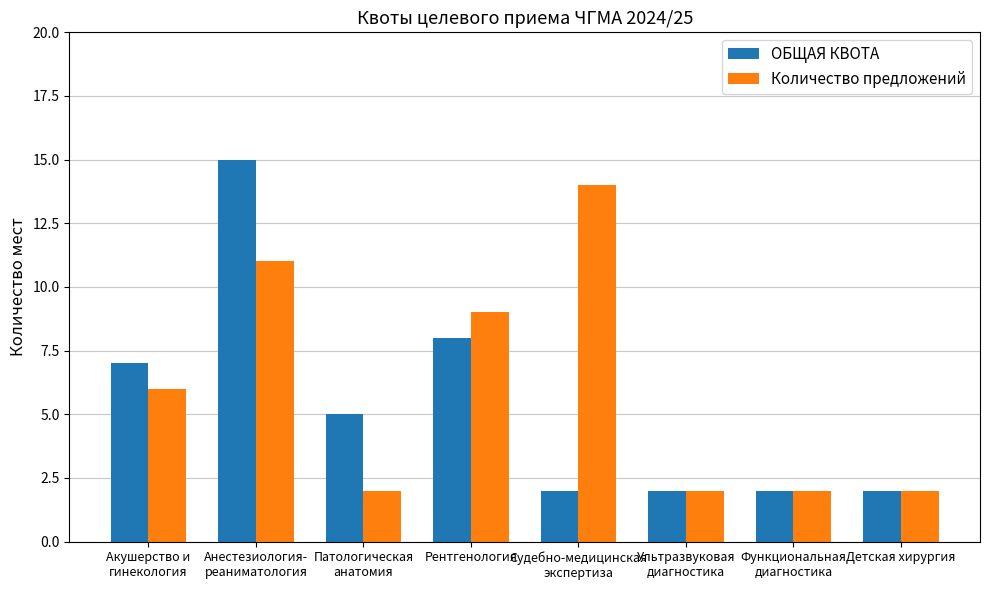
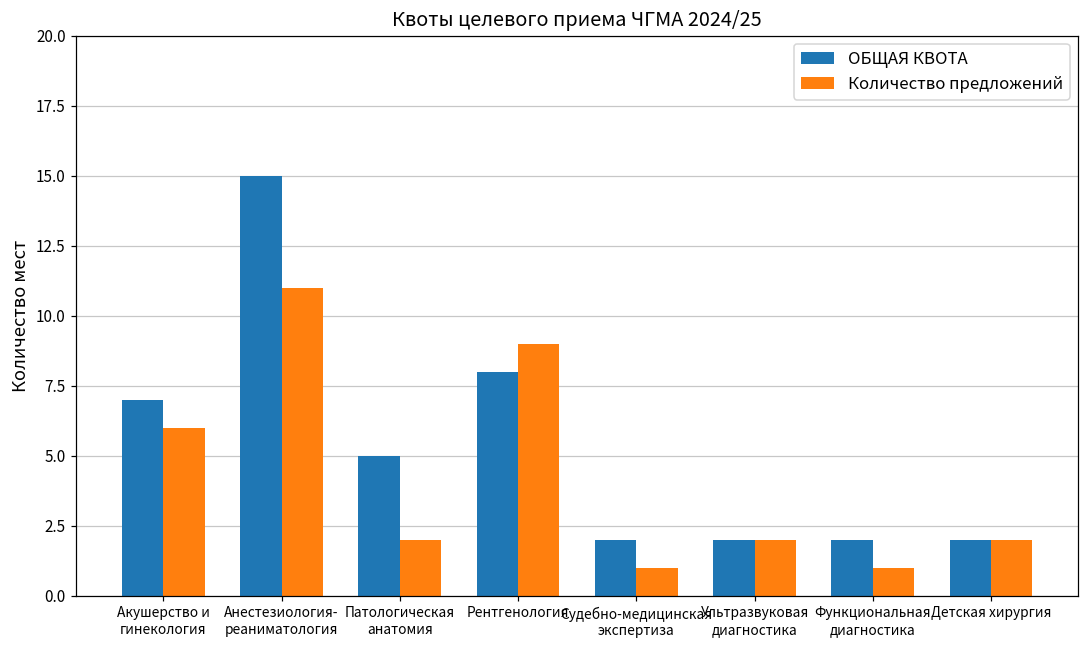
  {
    "ОБЩАЯ КВОТА": {
      "Акушерство и гинекология": 7,
      "Анестезиология- реаниматология": 15,
      "Патологическая анатомия": 5,
      "Рентгенология": 8,
      "Судебно-медицинская экспертиза": 2,
      "Ультразвуковая диагностика": 2,
      "Функциональная диагностика": 2,
      "Детская хирургия": 2
    },
    "Количество предложений": {
      "Акушерство и гинекология": 6,
      "Анестезиология- реаниматология": 11,
      "Патологическая анатомия": 2,
      "Рентгенология": 9,
-     "Судебно-медицинская экспертиза": 14,
+     "Судебно-медицинская экспертиза": 1,
      "Ультразвуковая диагностика": 2,
-     "Функциональная диагностика": 2,
+     "Функциональная диагностика": 1,
      "Детская хирургия": 2
    }
  }
